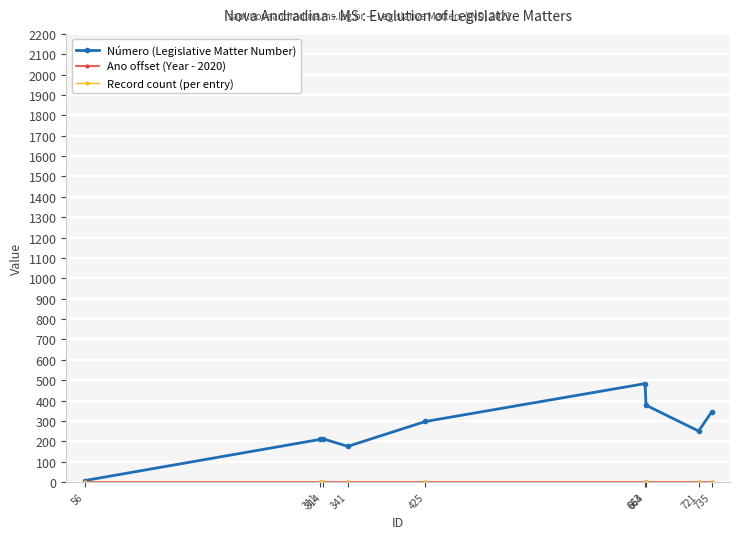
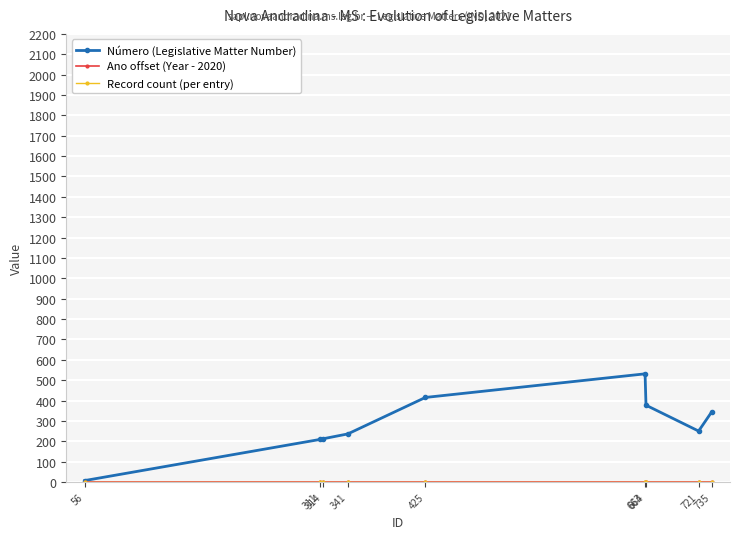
  {
    "Número (Legislative Matter Number)": {
      "311": 210,
      "314": 210,
-     "341": 180,
-     "425": 300,
-     "663": 480,
+     "341": 240,
+     "425": 420,
+     "663": 530,
      "664": 380,
      "721": 250,
      "735": 340
    },
    "Record count (per entry)": {
      "311": 0,
      "314": 0,
      "341": 0,
      "425": 0,
      "663": 0,
      "664": 0,
      "721": 0,
      "735": 0
    }
  }
